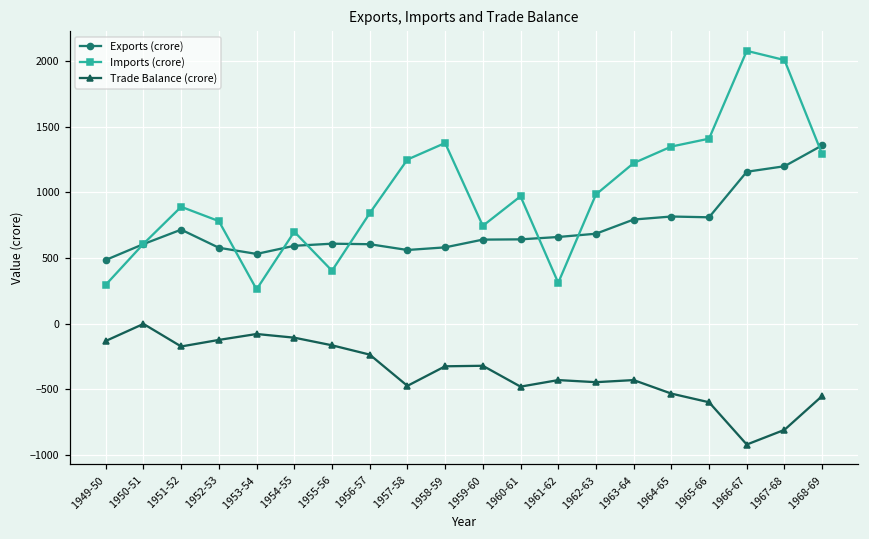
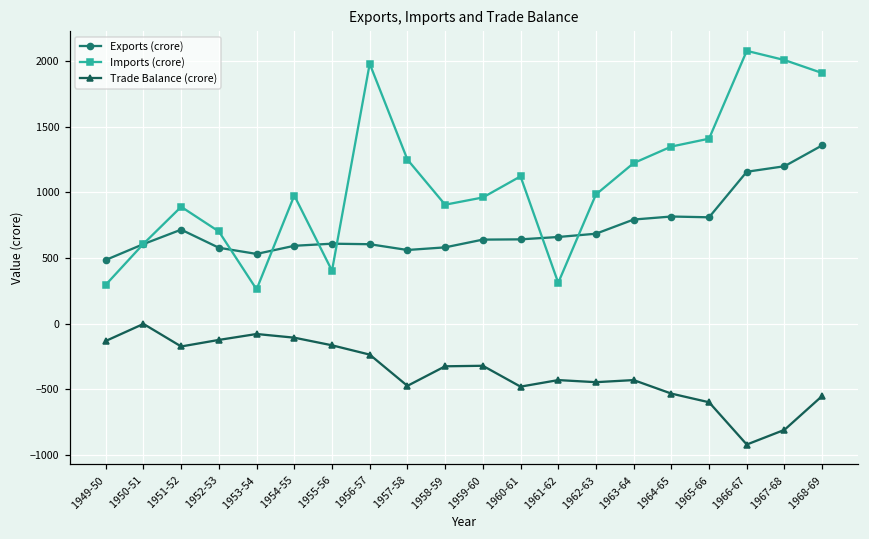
  {
    "Imports (crore)": {
      "1949-50": 300,
      "1951-52": 890,
-     "1952-53": 780,
+     "1952-53": 700,
      "1953-54": 260,
-     "1954-55": 700,
+     "1954-55": 980,
      "1955-56": 400,
-     "1956-57": 840,
+     "1956-57": 1980,
      "1957-58": 1250,
-     "1958-59": 1380,
-     "1959-60": 750,
-     "1960-61": 970,
+     "1958-59": 910,
+     "1959-60": 960,
+     "1960-61": 1120,
      "1961-62": 310,
      "1962-63": 980,
      "1963-64": 1220,
      "1964-65": 1350,
      "1965-66": 1410,
      "1966-67": 2080,
      "1967-68": 2010,
-     "1968-69": 1290
+     "1968-69": 1910
    }
  }
